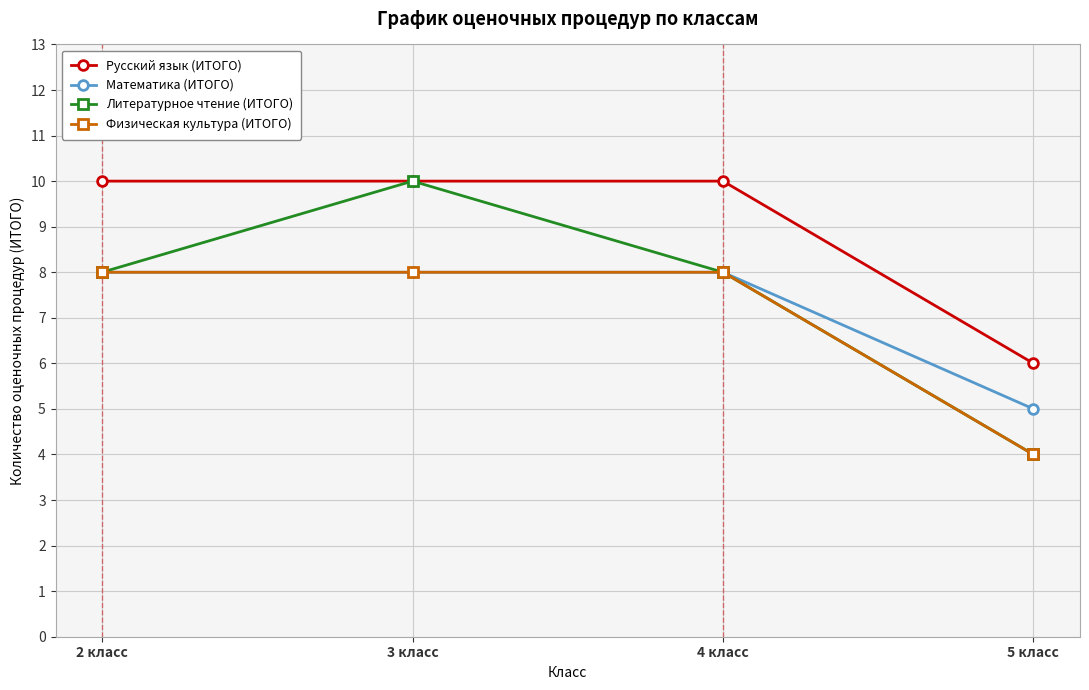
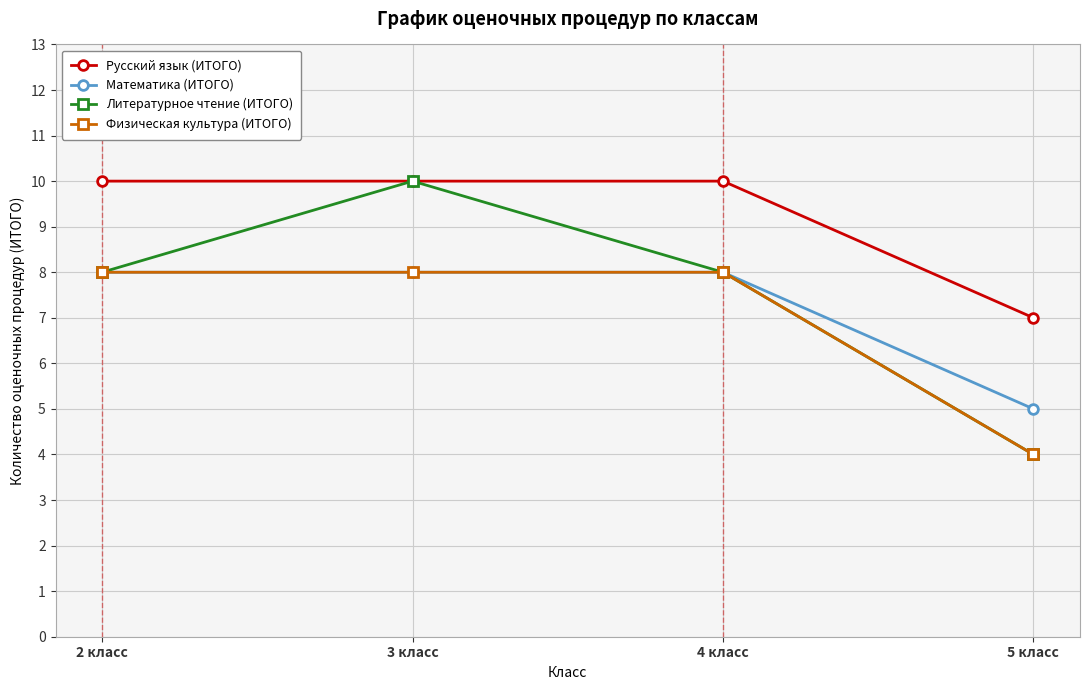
  {
    "Русский язык (ИТОГО)": {
      "2 класс": 10,
      "4 класс": 10,
-     "5 класс": 6
+     "5 класс": 7
    },
    "Математика (ИТОГО)": {
      "5 класс": 5
    }
  }
